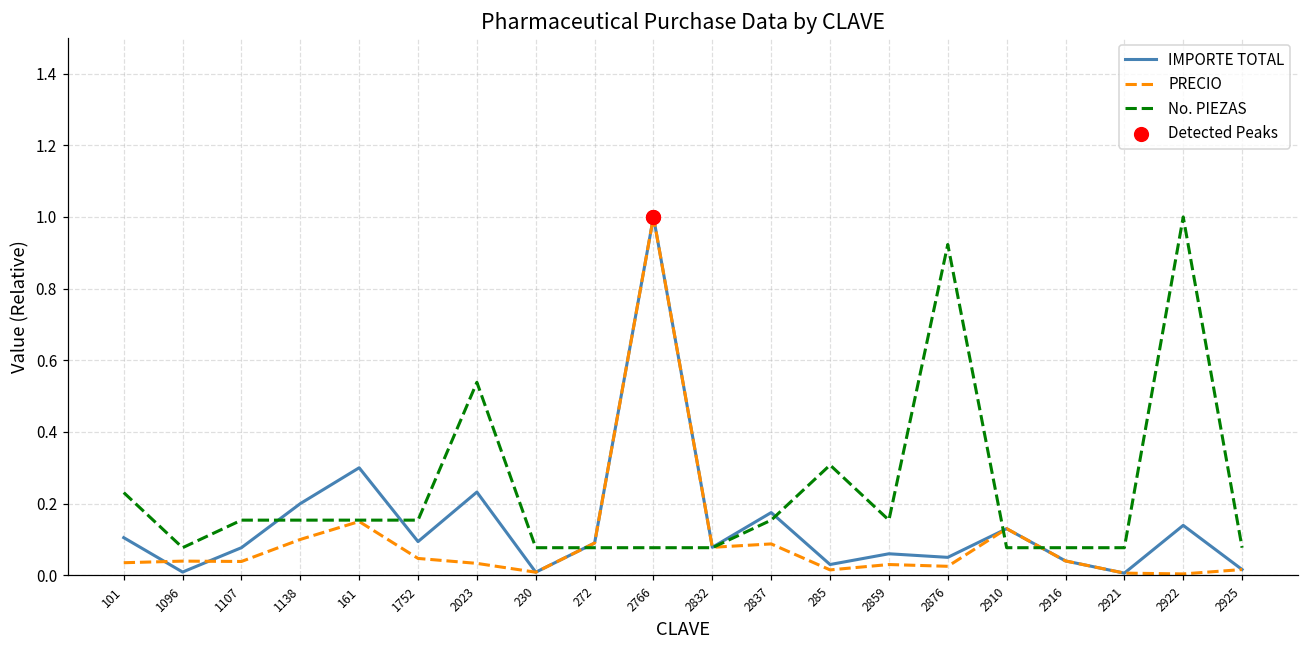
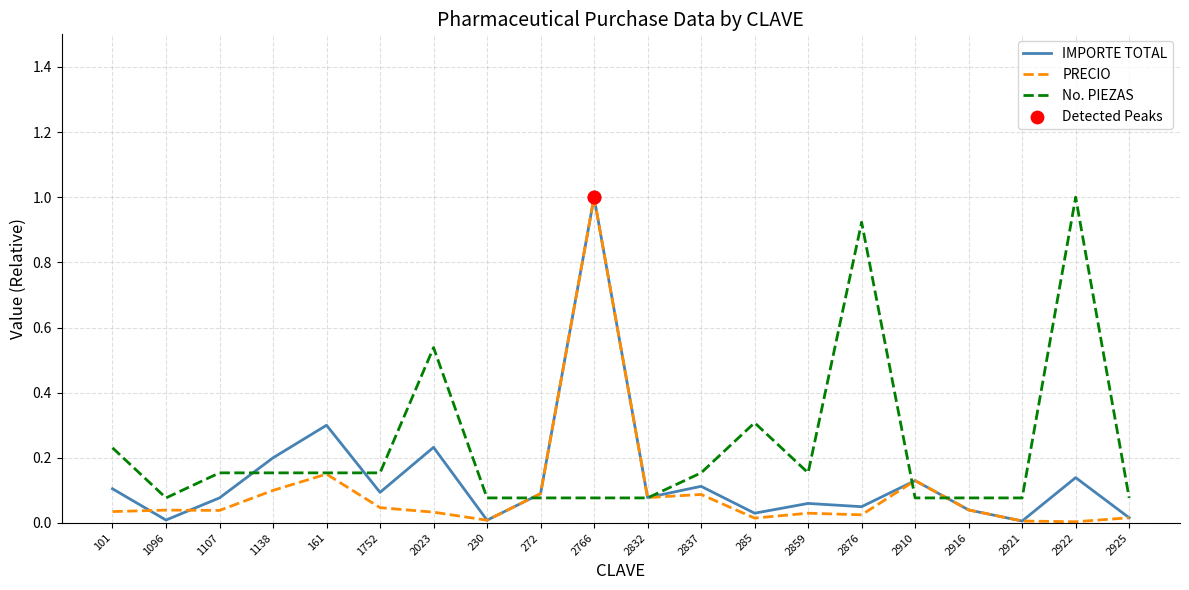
  {
    "IMPORTE TOTAL": {
      "101": 0.11,
      "1096": 0.01,
      "1107": 0.08,
      "1138": 0.20,
      "161": 0.30,
      "1752": 0.09,
      "2023": 0.23,
-     "2837": 0.18,
+     "2837": 0.11,
      "285": 0.03,
      "2859": 0.06,
      "2876": 0.05,
      "2922": 0.14
    },
    "PRECIO": {
      "101": 0.04,
      "1096": 0.04,
      "1107": 0.04,
      "1138": 0.10,
      "1752": 0.05,
      "2023": 0.03,
      "2837": 0.09,
      "285": 0.02,
      "2859": 0.03,
      "2876": 0.03,
      "2922": 0.00
    },
    "No. PIEZAS": {
      "101": 0.23,
      "1096": 0.08,
      "1107": 0.15,
      "1138": 0.15,
      "1752": 0.15,
      "2023": 0.54,
      "230": 0.08,
      "272": 0.08,
      "2766": 0.08,
      "2837": 0.15,
      "285": 0.31,
      "2859": 0.15,
      "2876": 0.92,
      "2910": 0.08,
      "2916": 0.08,
      "2921": 0.08,
      "2922": 1.00,
      "2925": 0.08
    }
  }
